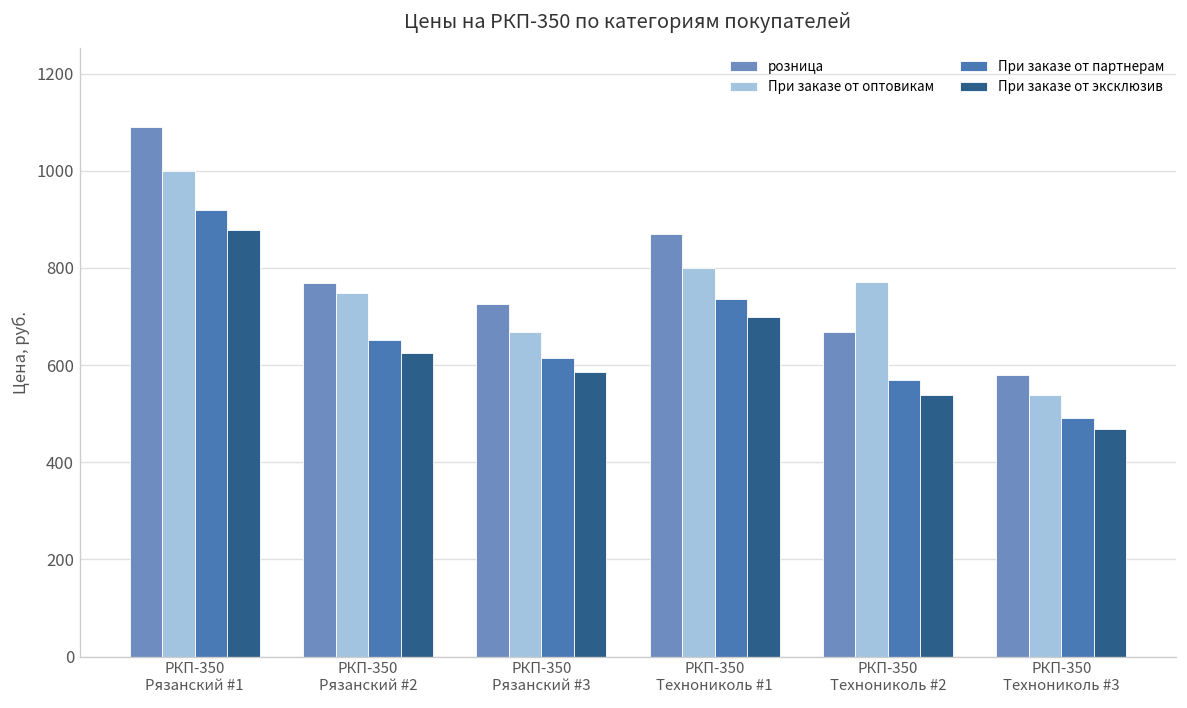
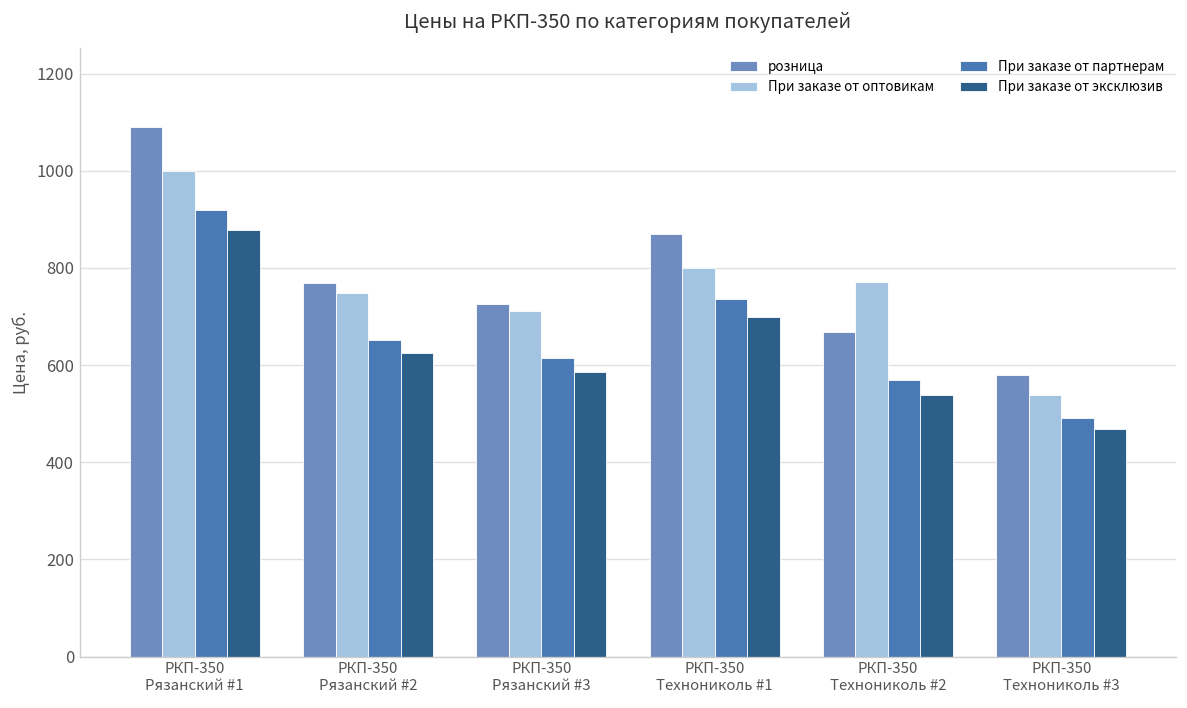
  {
    "При заказе от оптовикам": {
      "РКП-350 Рязанский #1": 1000,
      "РКП-350 Рязанский #2": 750,
-     "РКП-350 Рязанский #3": 670,
+     "РКП-350 Рязанский #3": 710,
      "РКП-350 Технониколь #1": 800,
      "РКП-350 Технониколь #2": 770,
      "РКП-350 Технониколь #3": 540
    }
  }
